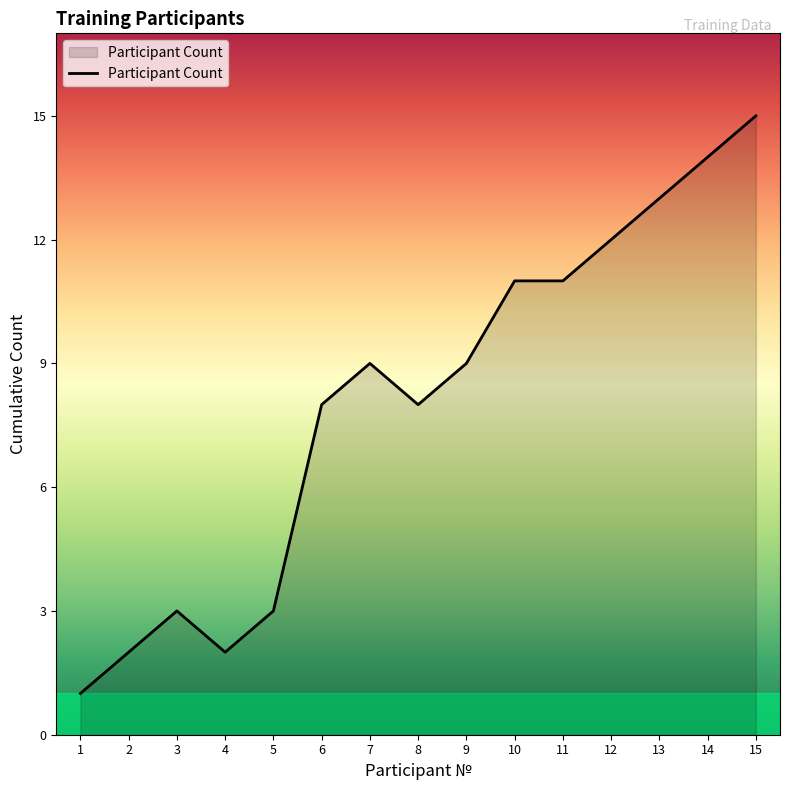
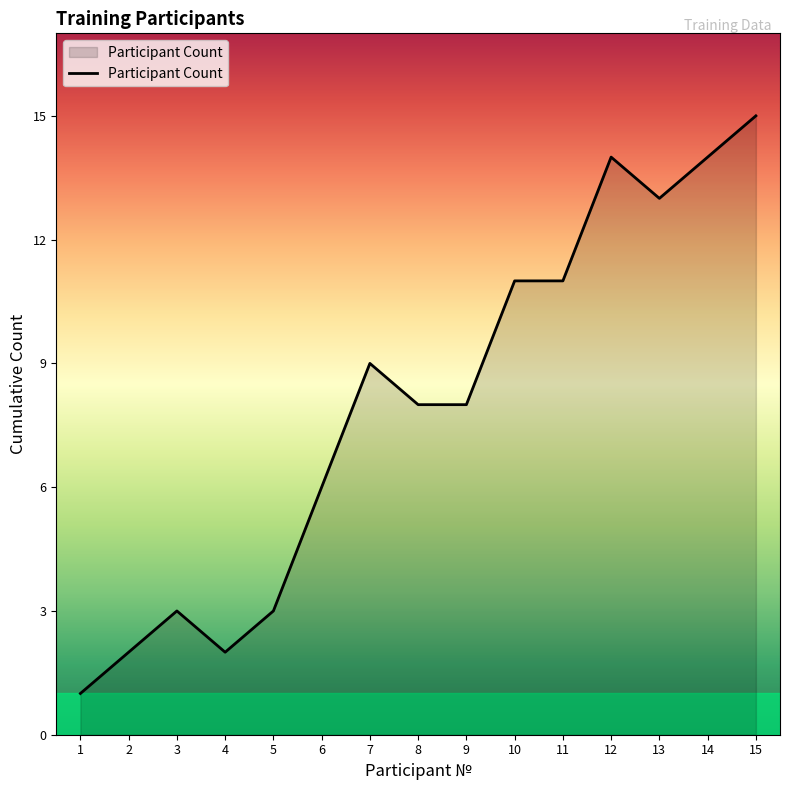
  {
    "2": 2,
    "3": 3,
    "4": 2,
    "5": 3,
-   "6": 8,
+   "6": 6,
    "7": 9,
    "8": 8,
-   "9": 9,
+   "9": 8,
    "10": 11,
    "11": 11,
-   "12": 12,
+   "12": 14,
    "13": 13,
    "14": 14,
    "15": 15
  }
